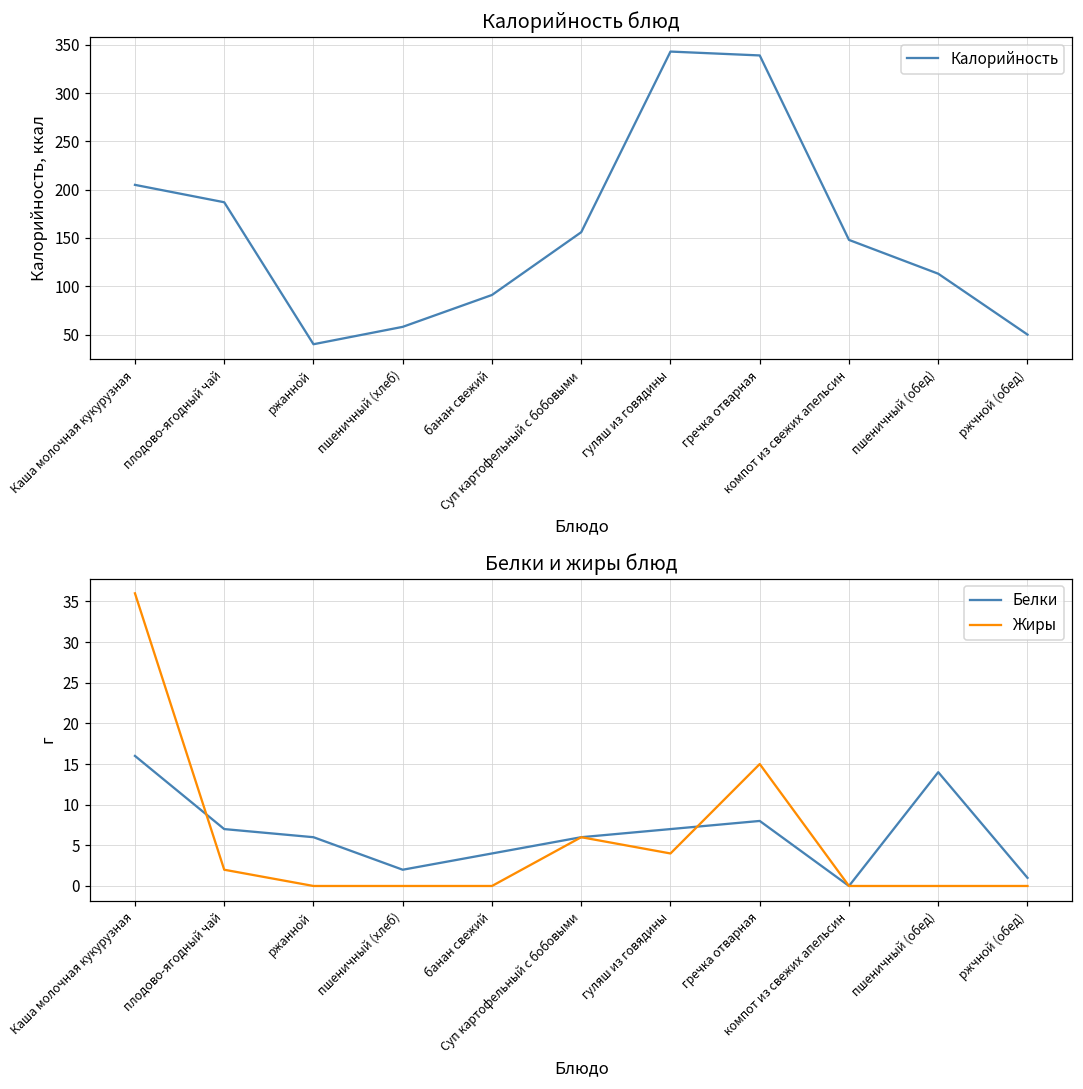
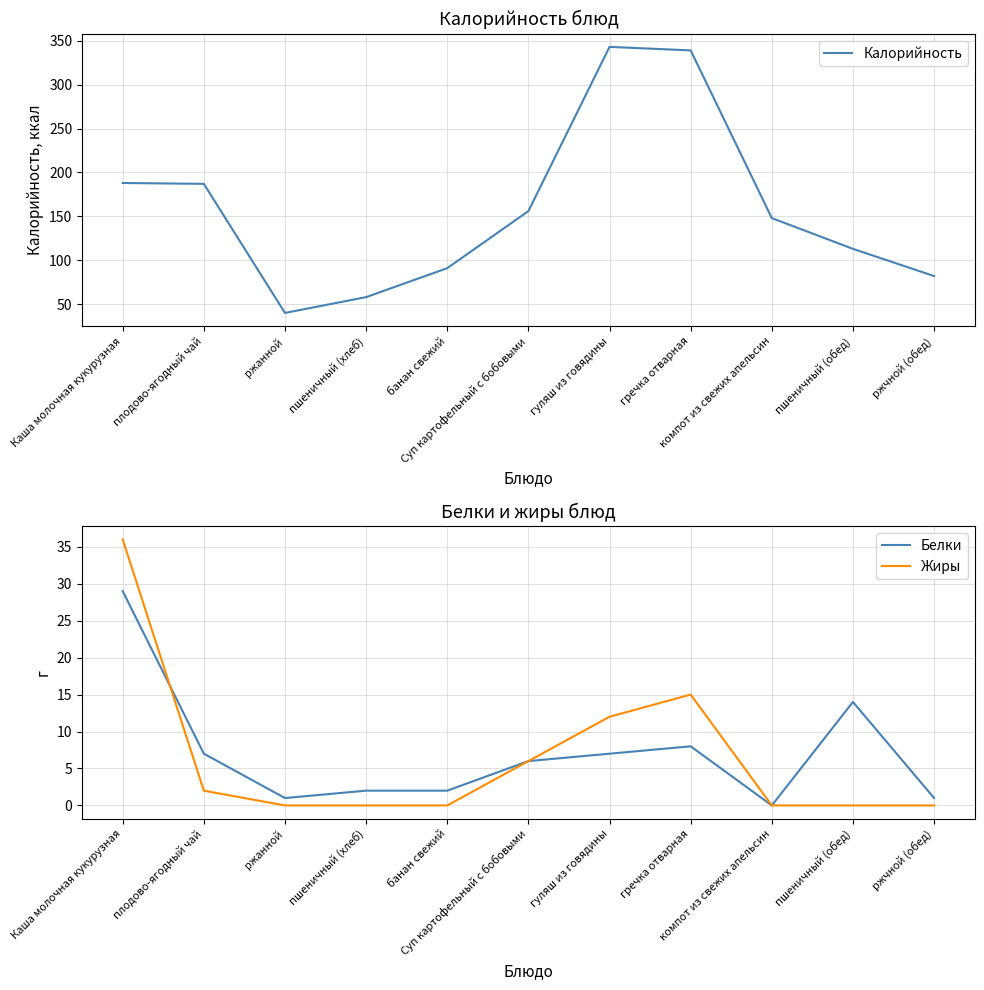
  {
    "Калорийность блюд": {
-     "Каша молочная кукурузная": 210,
+     "Каша молочная кукурузная": 190,
      "плодово-ягодный чай": 190,
      "ржанной": 40,
      "пшеничный (хлеб)": 60,
      "банан свежий": 90,
      "Суп картофельный с бобовыми": 160,
      "гуляш из говядины": 340,
      "гречка отварная": 340,
      "компот из свежих апельсин": 150,
      "пшеничный (обед)": 110,
-     "ржчной (обед)": 50
+     "ржчной (обед)": 80
    },
    "Белки и жиры блюд": {
      "Белки": {
-       "Каша молочная кукурузная": 16,
+       "Каша молочная кукурузная": 29,
        "плодово-ягодный чай": 7,
-       "ржанной": 6,
+       "ржанной": 1,
        "пшеничный (хлеб)": 2,
-       "банан свежий": 4,
+       "банан свежий": 2,
        "гуляш из говядины": 7,
        "гречка отварная": 8,
        "пшеничный (обед)": 14,
        "ржчной (обед)": 1
      },
      "Жиры": {
        "Каша молочная кукурузная": 36,
        "плодово-ягодный чай": 2,
        "ржанной": 0,
        "пшеничный (хлеб)": 0,
        "банан свежий": 0,
-       "гуляш из говядины": 4,
+       "гуляш из говядины": 12,
        "гречка отварная": 15,
        "пшеничный (обед)": 0,
        "ржчной (обед)": 0
      }
    }
  }
